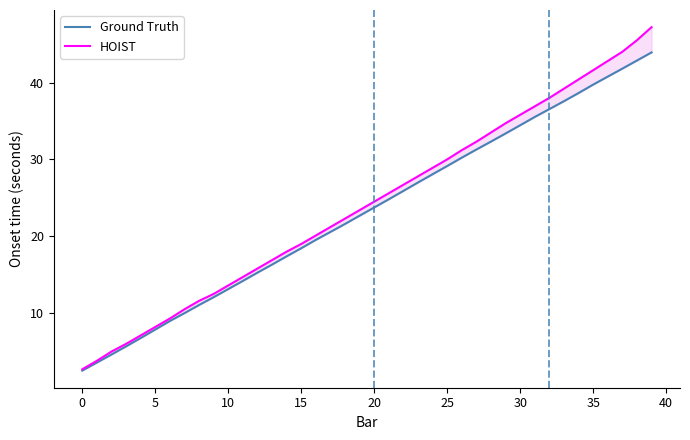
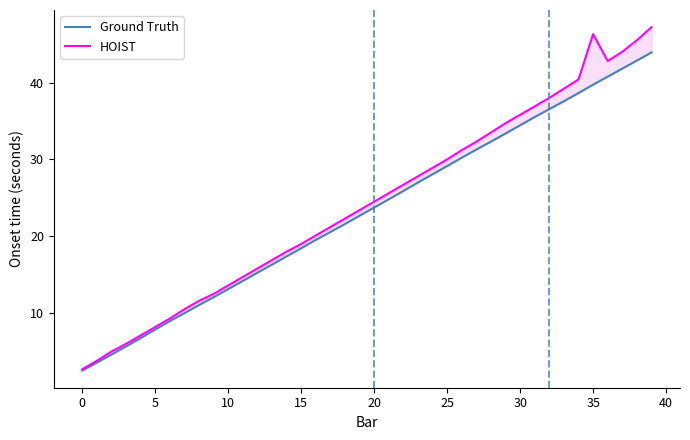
  {
    "Ground Truth": {
      "10": 13,
      "15": 18,
      "20": 24,
      "25": 29,
      "30": 34,
      "35": 40
    },
    "HOIST": {
      "10": 14,
      "15": 19,
      "20": 25,
      "25": 30,
      "30": 36,
-     "35": 42
+     "35": 46
    }
  }
